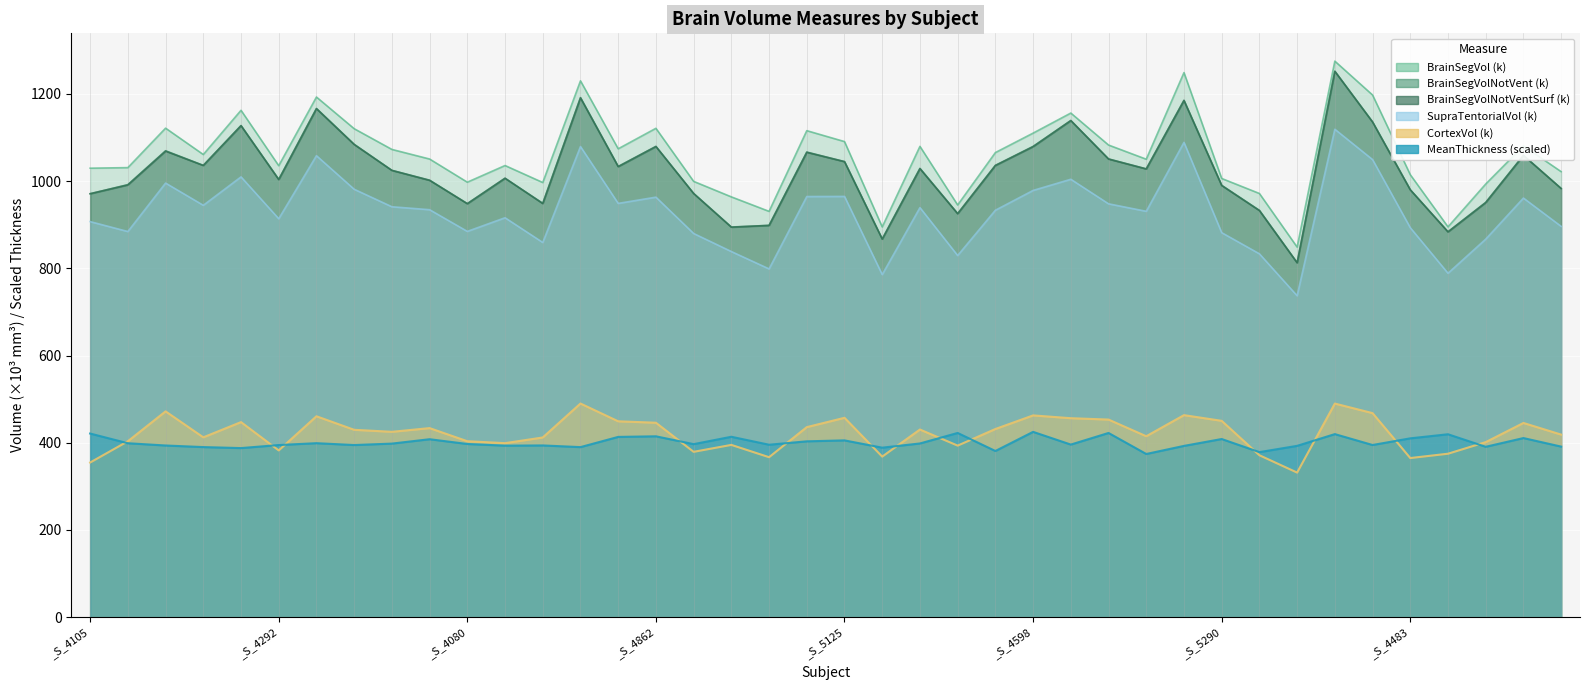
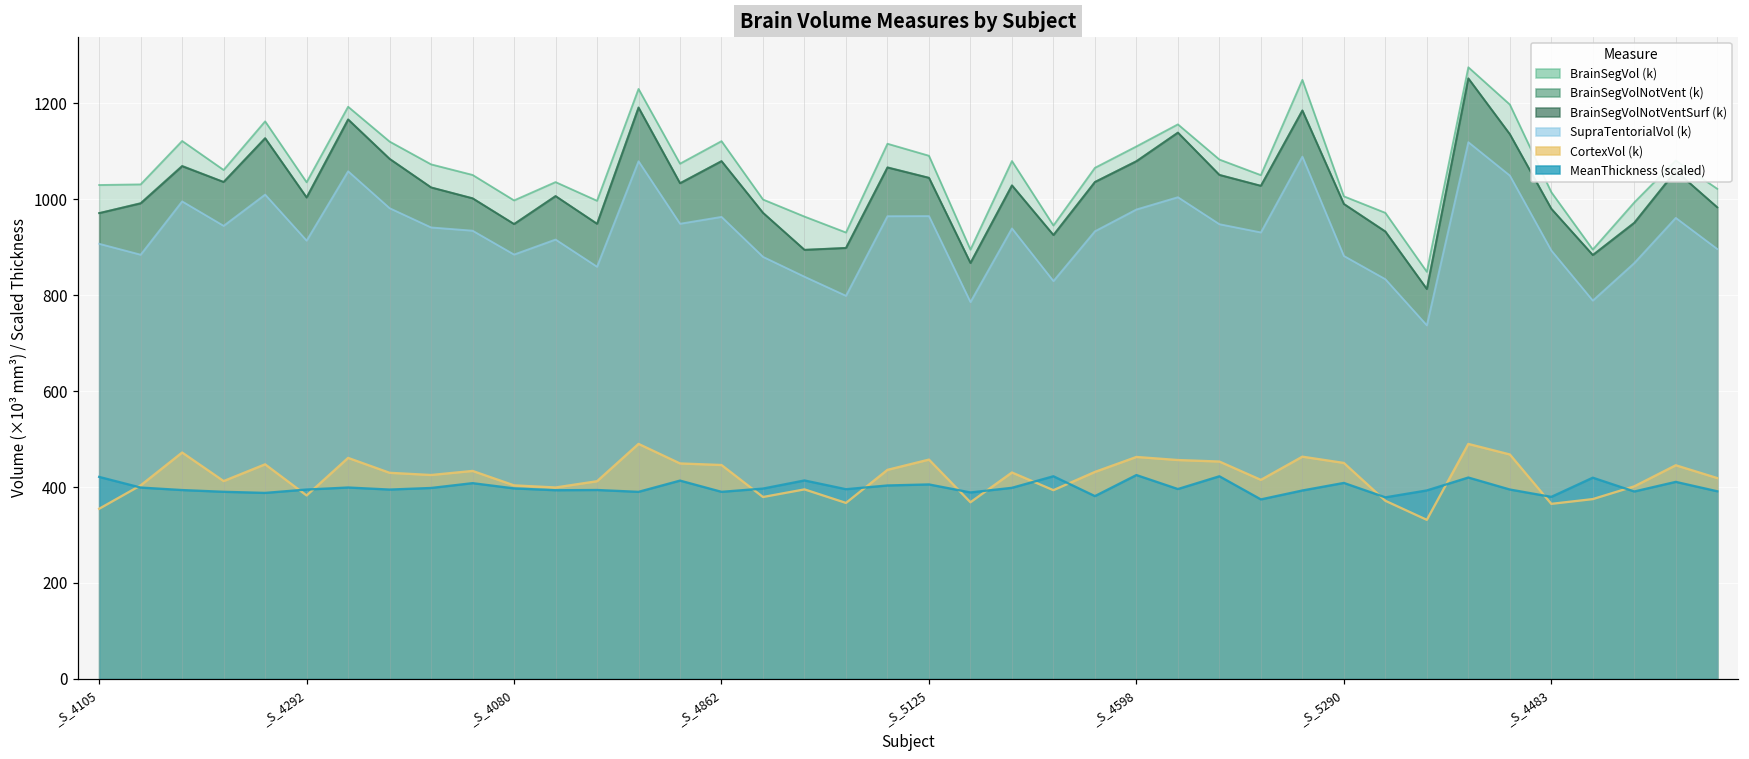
  {
    "CortexVol (k)": {
      "_S_4105": 350,
      "_S_4292": 380,
      "_S_4080": 400,
      "_S_4862": 450,
      "_S_5125": 460,
      "_S_4598": 460,
      "_S_5290": 450,
      "_S_4483": 360
    },
    "MeanThickness (scaled)": {
      "_S_4105": 420,
      "_S_4292": 390,
      "_S_4080": 400,
-     "_S_4862": 410,
+     "_S_4862": 390,
      "_S_5125": 410,
      "_S_4598": 420,
      "_S_5290": 410,
-     "_S_4483": 410
+     "_S_4483": 380
    }
  }
